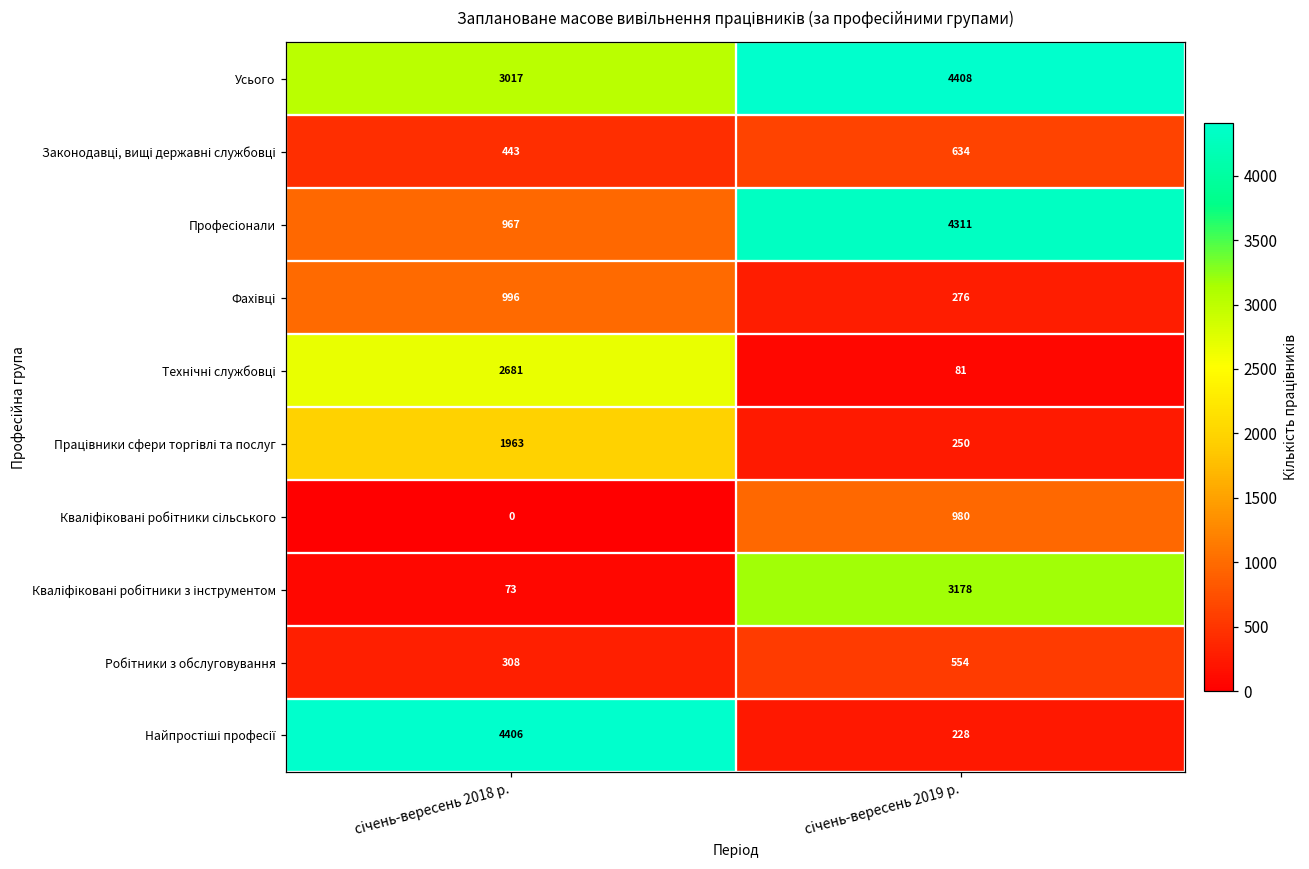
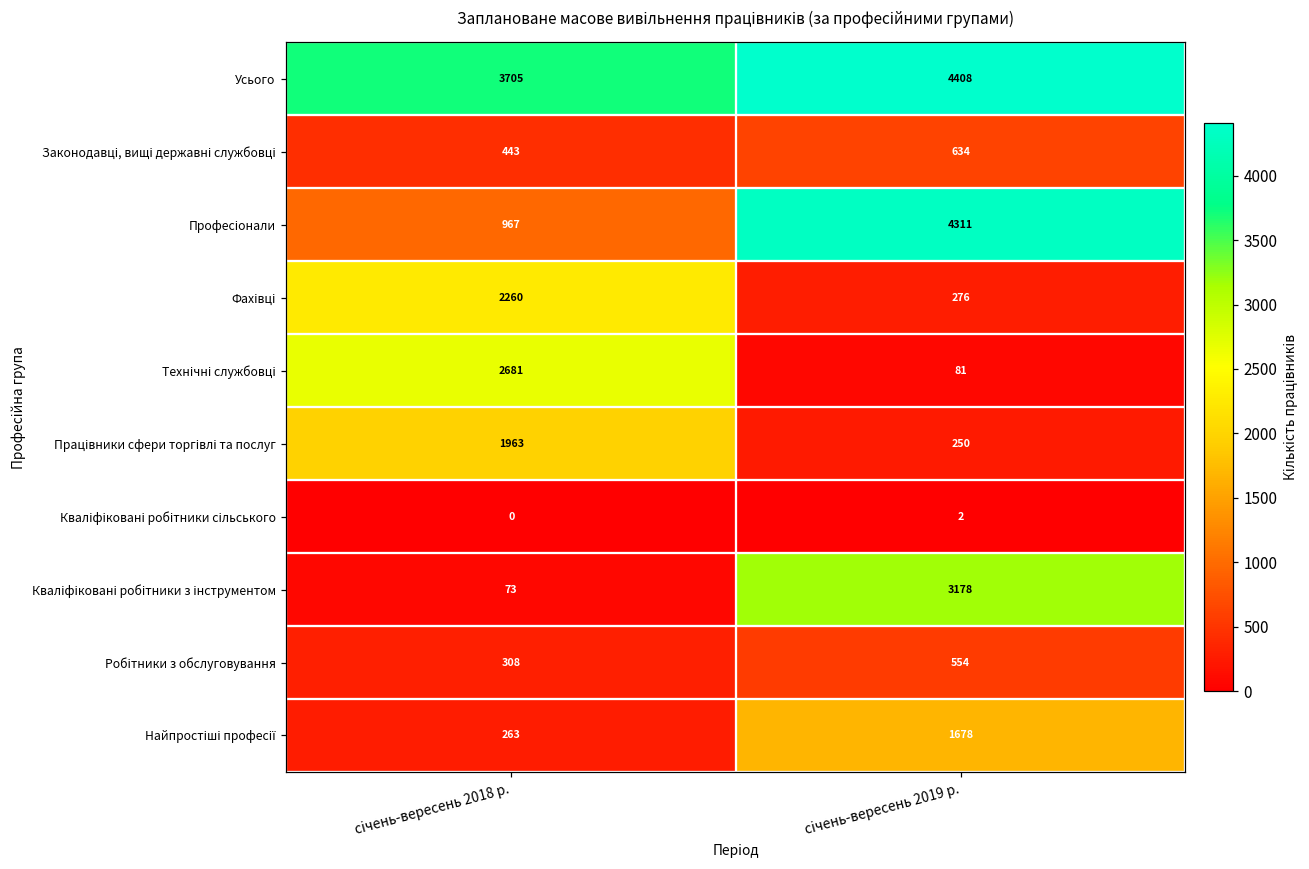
  {
    "Усього": {
-     "січень-вересень 2018 р.": 3017,
+     "січень-вересень 2018 р.": 3705,
      "січень-вересень 2019 р.": 4408
    },
    "Законодавці, вищі державні службовці": {
      "січень-вересень 2018 р.": 443,
      "січень-вересень 2019 р.": 634
    },
    "Професіонали": {
      "січень-вересень 2018 р.": 967,
      "січень-вересень 2019 р.": 4311
    },
    "Фахівці": {
-     "січень-вересень 2018 р.": 996,
+     "січень-вересень 2018 р.": 2260,
      "січень-вересень 2019 р.": 276
    },
    "Технічні службовці": {
      "січень-вересень 2018 р.": 2681,
      "січень-вересень 2019 р.": 81
    },
    "Працівники сфери торгівлі та послуг": {
      "січень-вересень 2018 р.": 1963,
      "січень-вересень 2019 р.": 250
    },
    "Кваліфіковані робітники сільського": {
      "січень-вересень 2018 р.": 0,
-     "січень-вересень 2019 р.": 980
+     "січень-вересень 2019 р.": 2
    },
    "Кваліфіковані робітники з інструментом": {
      "січень-вересень 2018 р.": 73,
      "січень-вересень 2019 р.": 3178
    },
    "Робітники з обслуговування": {
      "січень-вересень 2018 р.": 308,
      "січень-вересень 2019 р.": 554
    },
    "Найпростіші професії": {
-     "січень-вересень 2018 р.": 4406,
-     "січень-вересень 2019 р.": 228
+     "січень-вересень 2018 р.": 263,
+     "січень-вересень 2019 р.": 1678
    }
  }
